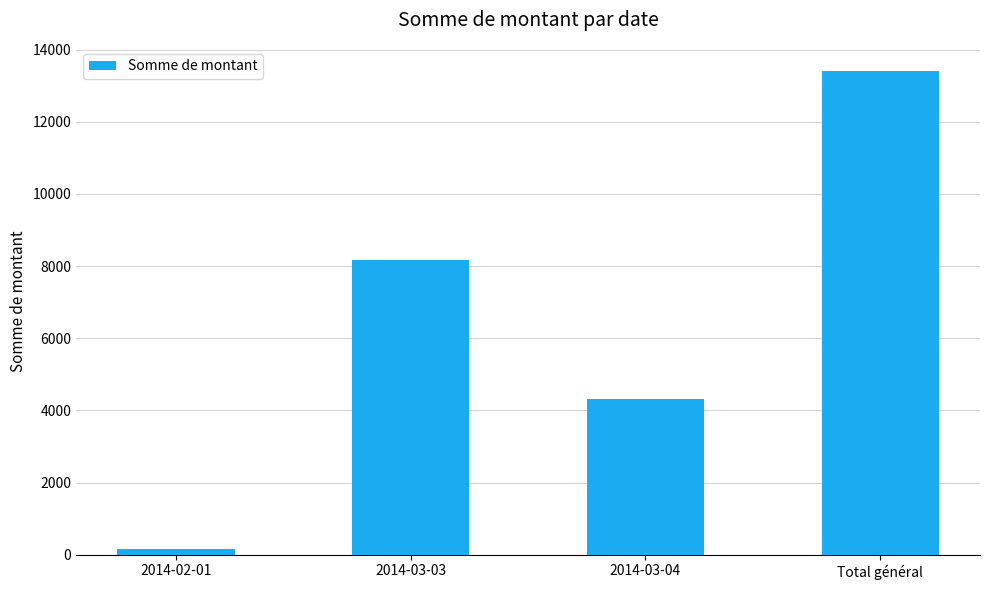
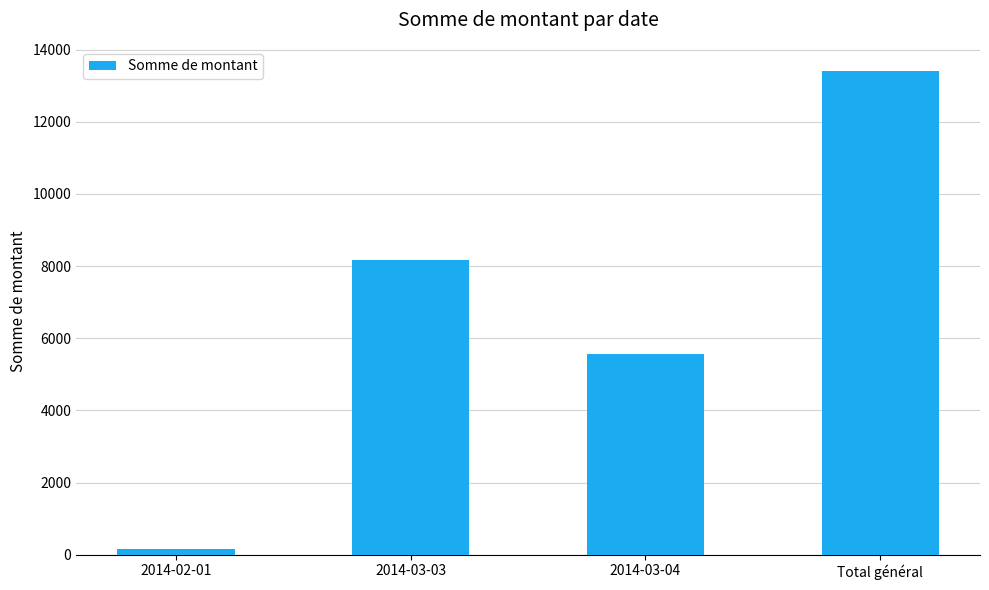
  {
    "2014-02-01": 200,
    "2014-03-03": 8200,
-   "2014-03-04": 4300,
+   "2014-03-04": 5600,
    "Total général": 13400
  }
